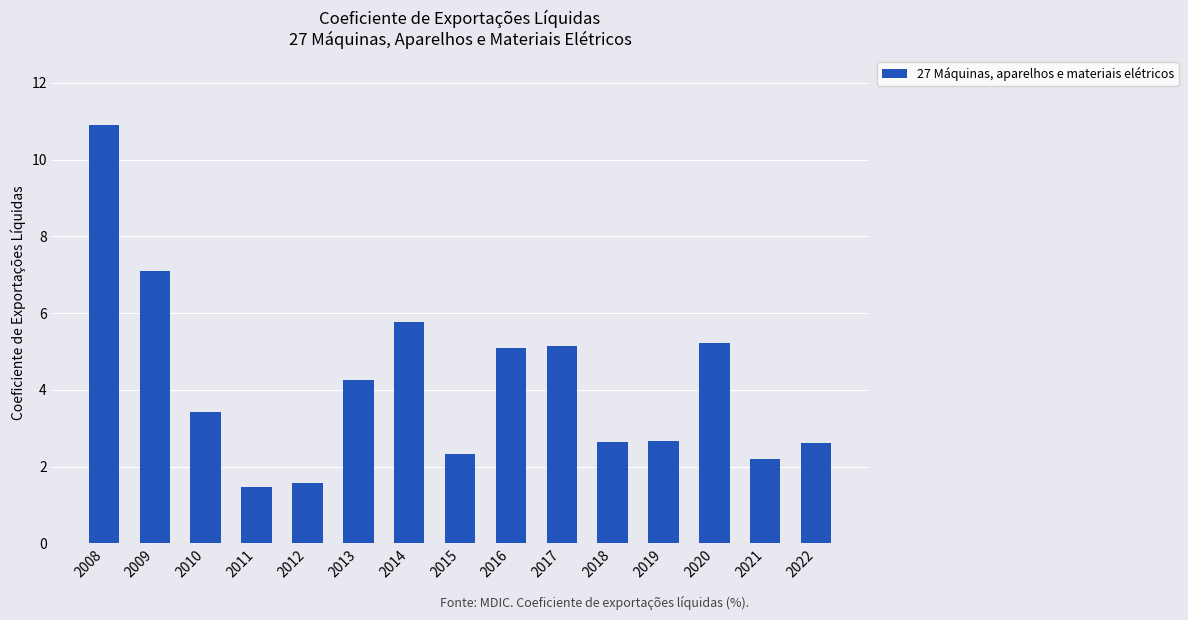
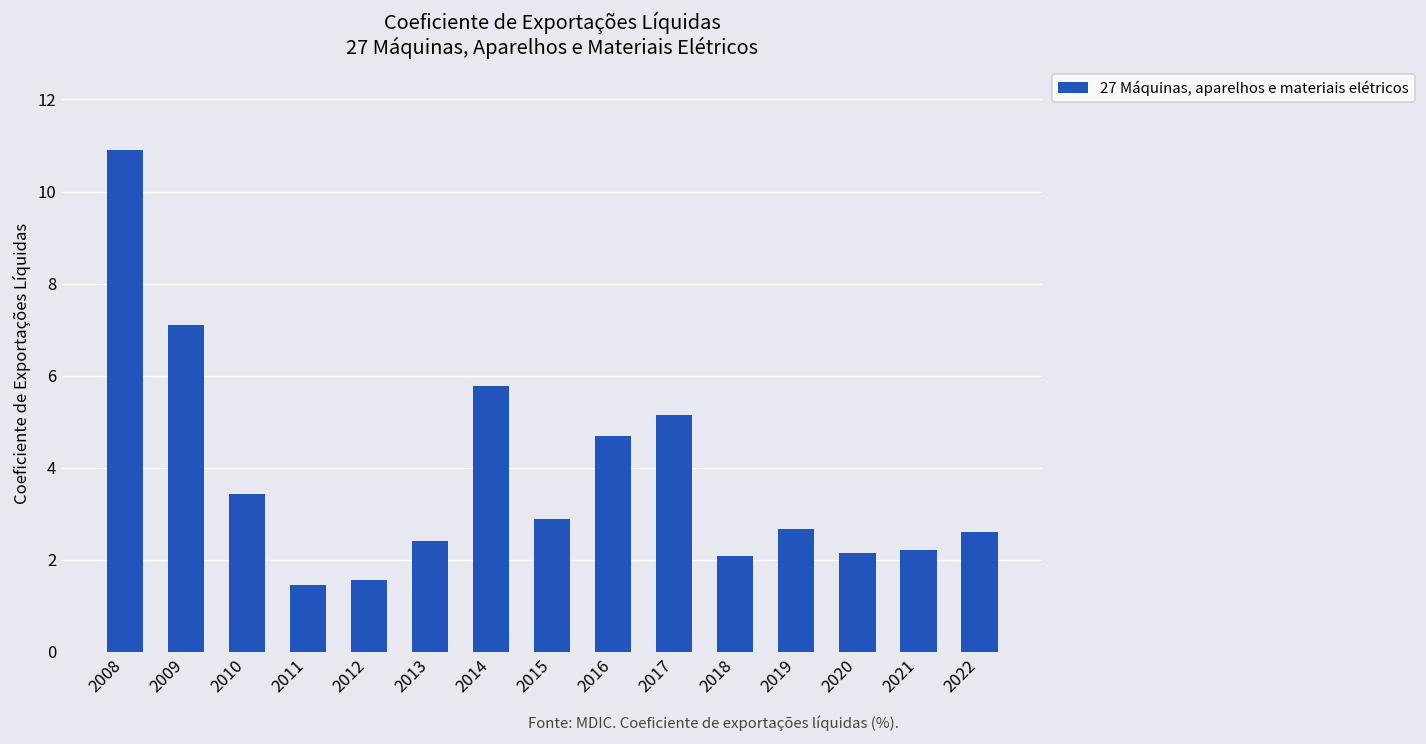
  {
    "2008": 10.9,
    "2009": 7.1,
    "2010": 3.4,
    "2011": 1.5,
    "2012": 1.6,
-   "2013": 4.3,
+   "2013": 2.4,
    "2014": 5.8,
-   "2015": 2.3,
-   "2016": 5.1,
+   "2015": 2.9,
+   "2016": 4.7,
    "2017": 5.1,
-   "2018": 2.7,
+   "2018": 2.1,
    "2019": 2.7,
-   "2020": 5.2,
+   "2020": 2.2,
    "2021": 2.2,
    "2022": 2.6
  }
